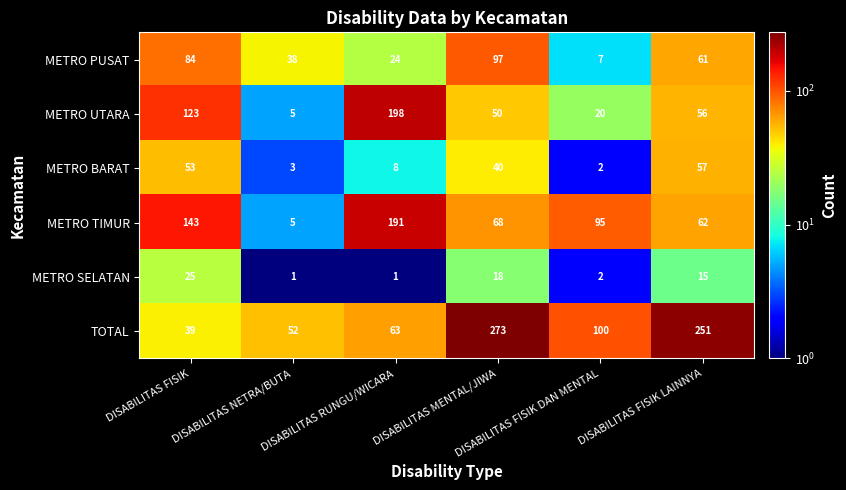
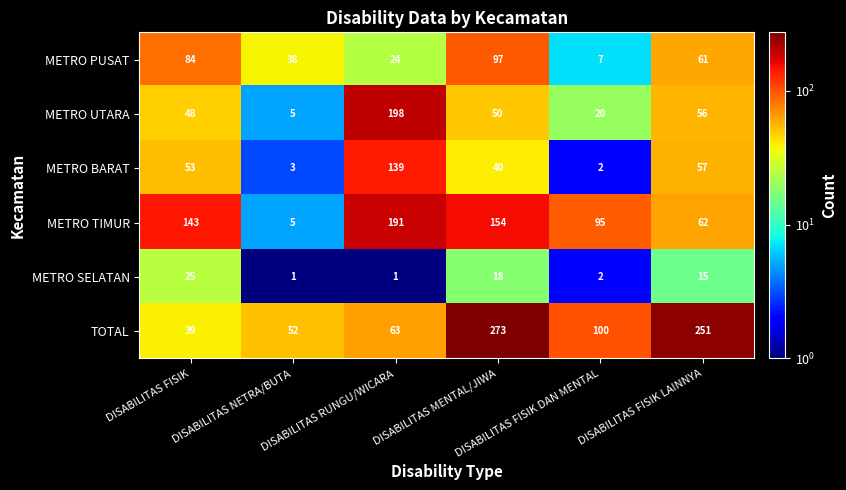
  {
    "METRO PUSAT": {
      "DISABILITAS FISIK": 84,
      "DISABILITAS NETRA/BUTA": 38,
      "DISABILITAS RUNGU/WICARA": 24,
      "DISABILITAS MENTAL/JIWA": 97,
      "DISABILITAS FISIK DAN MENTAL": 7,
      "DISABILITAS FISIK LAINNYA": 61
    },
    "METRO UTARA": {
-     "DISABILITAS FISIK": 123,
+     "DISABILITAS FISIK": 48,
      "DISABILITAS NETRA/BUTA": 5,
      "DISABILITAS RUNGU/WICARA": 198,
      "DISABILITAS MENTAL/JIWA": 50,
      "DISABILITAS FISIK DAN MENTAL": 20,
      "DISABILITAS FISIK LAINNYA": 56
    },
    "METRO BARAT": {
      "DISABILITAS FISIK": 53,
      "DISABILITAS NETRA/BUTA": 3,
-     "DISABILITAS RUNGU/WICARA": 8,
+     "DISABILITAS RUNGU/WICARA": 139,
      "DISABILITAS MENTAL/JIWA": 40,
      "DISABILITAS FISIK DAN MENTAL": 2,
      "DISABILITAS FISIK LAINNYA": 57
    },
    "METRO TIMUR": {
      "DISABILITAS FISIK": 143,
      "DISABILITAS NETRA/BUTA": 5,
      "DISABILITAS RUNGU/WICARA": 191,
-     "DISABILITAS MENTAL/JIWA": 68,
+     "DISABILITAS MENTAL/JIWA": 154,
      "DISABILITAS FISIK DAN MENTAL": 95,
      "DISABILITAS FISIK LAINNYA": 62
    },
    "METRO SELATAN": {
      "DISABILITAS FISIK": 25,
      "DISABILITAS NETRA/BUTA": 1,
      "DISABILITAS RUNGU/WICARA": 1,
      "DISABILITAS MENTAL/JIWA": 18,
      "DISABILITAS FISIK DAN MENTAL": 2,
      "DISABILITAS FISIK LAINNYA": 15
    },
    "TOTAL": {
      "DISABILITAS FISIK": 39,
      "DISABILITAS NETRA/BUTA": 52,
      "DISABILITAS RUNGU/WICARA": 63,
      "DISABILITAS MENTAL/JIWA": 273,
      "DISABILITAS FISIK DAN MENTAL": 100,
      "DISABILITAS FISIK LAINNYA": 251
    }
  }
